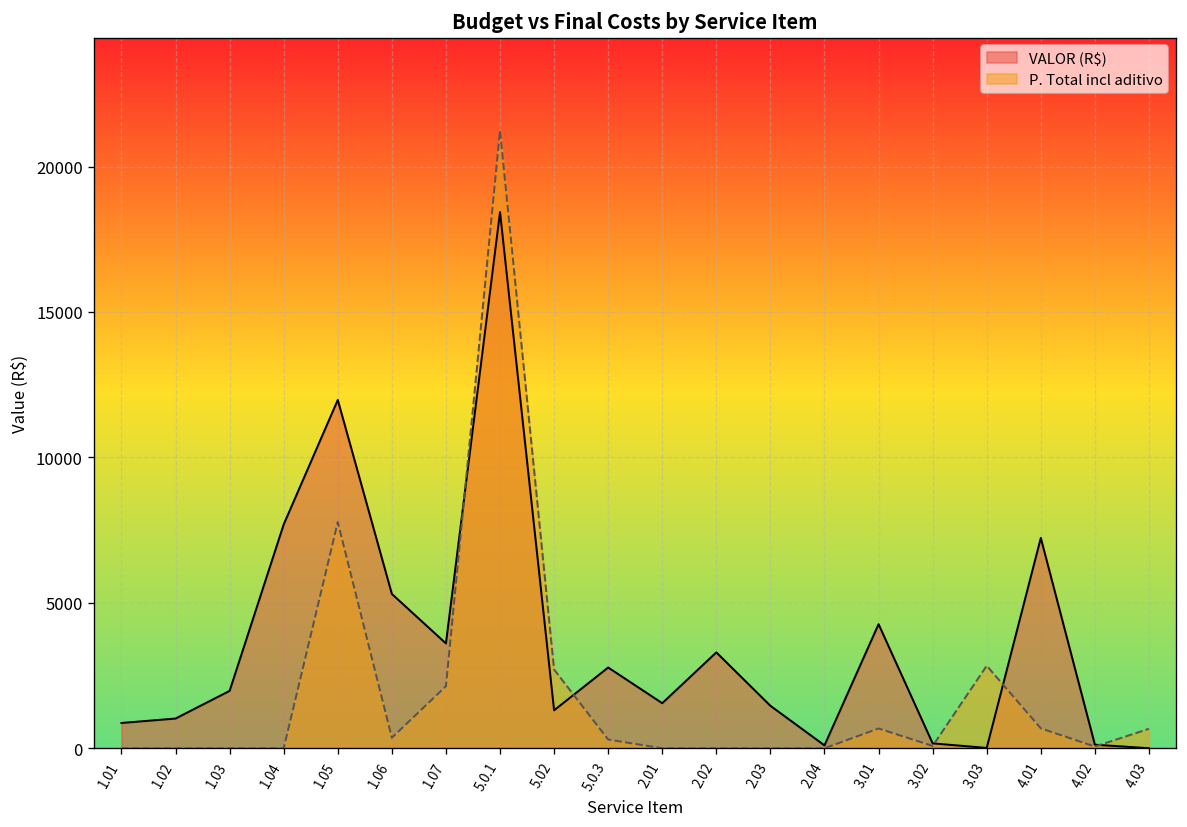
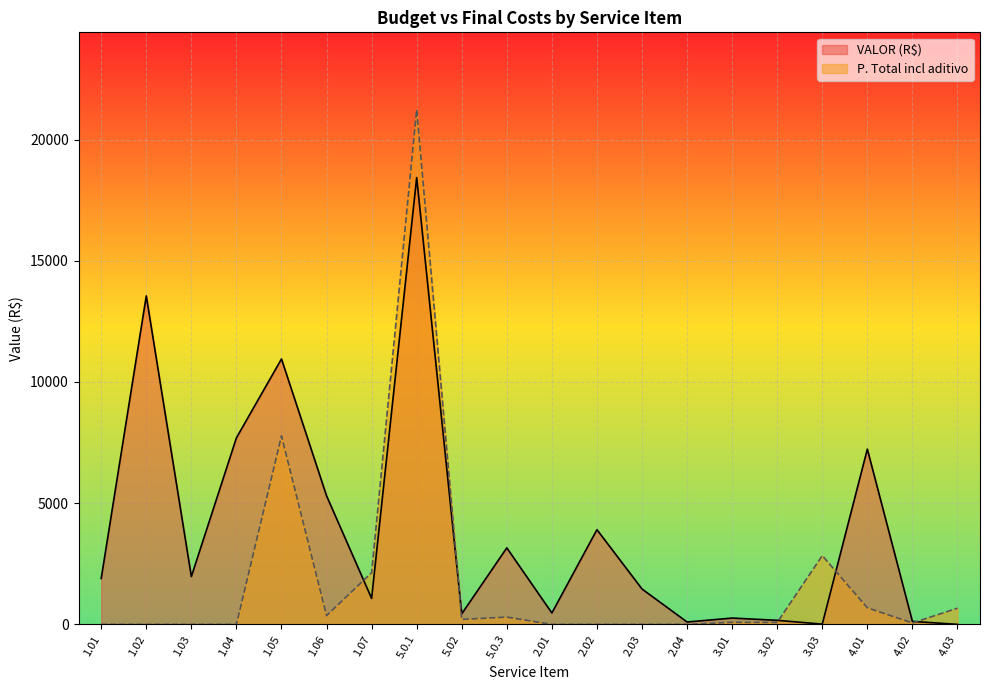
  {
    "VALOR (R$)": {
-     "1.01": 900,
-     "1.02": 1000,
+     "1.01": 1900,
+     "1.02": 13600,
      "1.03": 2000,
      "1.04": 7700,
-     "1.05": 12000,
+     "1.05": 11000,
      "1.06": 5300,
-     "1.07": 3600,
+     "1.07": 1100,
      "5.0.1": 18400,
-     "5.02": 1300,
-     "5.0.3": 2800,
-     "2.01": 1500,
-     "2.02": 3300,
+     "5.02": 400,
+     "5.0.3": 3200,
+     "2.01": 500,
+     "2.02": 3900,
      "2.03": 1500,
-     "3.01": 4300,
+     "3.01": 300,
      "3.03": 0,
      "4.01": 7200,
      "4.03": 0
    },
    "P. Total incl aditivo": {
      "1.01": 0,
      "1.02": 0,
      "1.03": 0,
      "1.04": 0,
      "1.05": 7800,
      "1.06": 400,
      "1.07": 2100,
      "5.0.1": 21200,
-     "5.02": 2700,
+     "5.02": 200,
      "5.0.3": 300,
      "2.01": 0,
      "2.02": 0,
      "2.03": 0,
-     "3.01": 700,
+     "3.01": 100,
      "3.03": 2800,
      "4.01": 700,
      "4.03": 700
    }
  }
